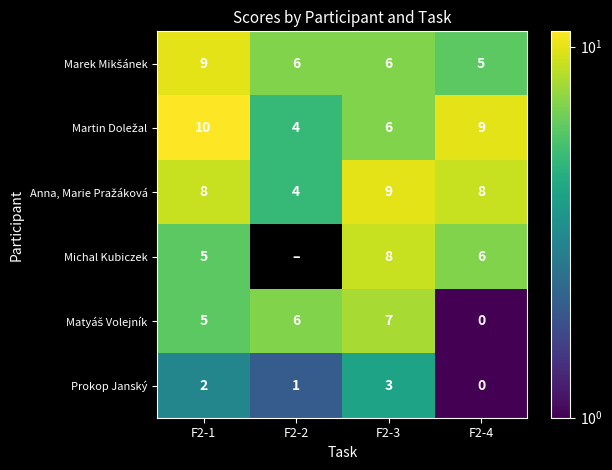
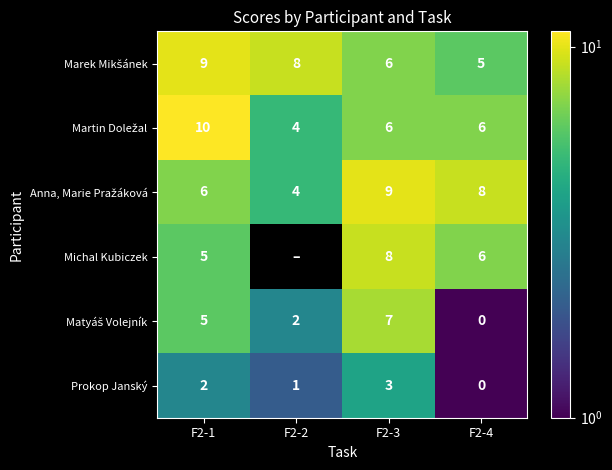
  {
    "Marek Mikšánek": {
      "F2-1": 9,
-     "F2-2": 6,
+     "F2-2": 8,
      "F2-3": 6,
      "F2-4": 5
    },
    "Martin Doležal": {
      "F2-1": 10,
      "F2-2": 4,
      "F2-3": 6,
-     "F2-4": 9
+     "F2-4": 6
    },
    "Anna, Marie Pražáková": {
-     "F2-1": 8,
+     "F2-1": 6,
      "F2-2": 4,
      "F2-3": 9,
      "F2-4": 8
    },
    "Michal Kubiczek": {
      "F2-1": 5,
      "F2-3": 8,
      "F2-4": 6
    },
    "Matyáš Volejník": {
      "F2-1": 5,
-     "F2-2": 6,
+     "F2-2": 2,
      "F2-3": 7,
      "F2-4": 0
    },
    "Prokop Janský": {
      "F2-1": 2,
      "F2-2": 1,
      "F2-3": 3,
      "F2-4": 0
    }
  }
